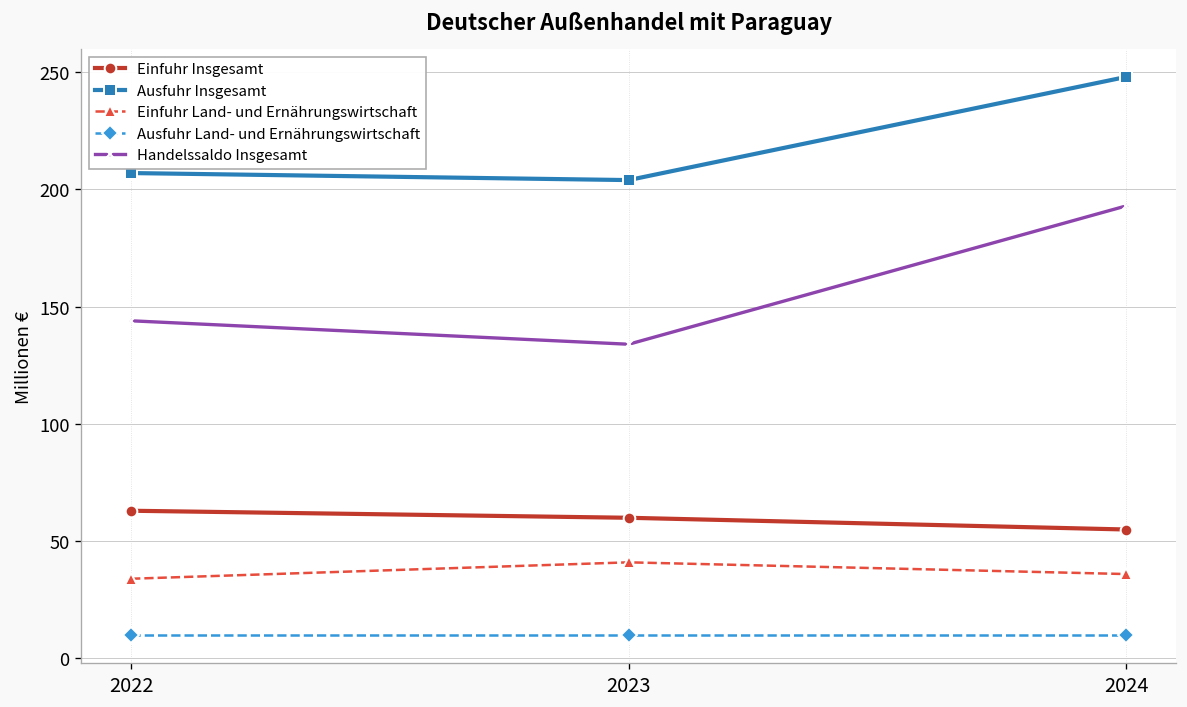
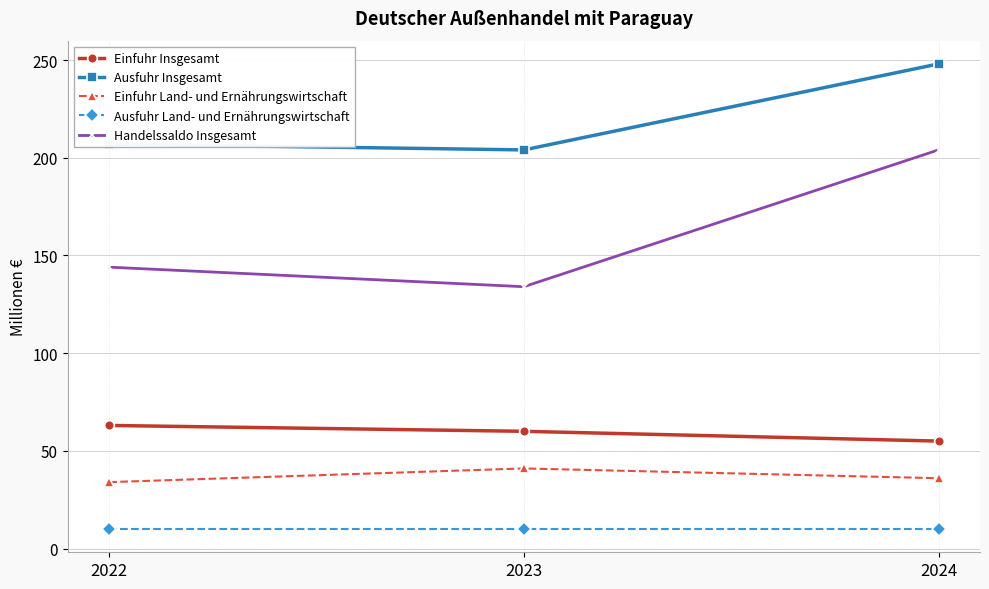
  {
    "Handelssaldo Insgesamt": {
      "2022": 144,
      "2023": 134,
-     "2024": 193
+     "2024": 204
    }
  }
